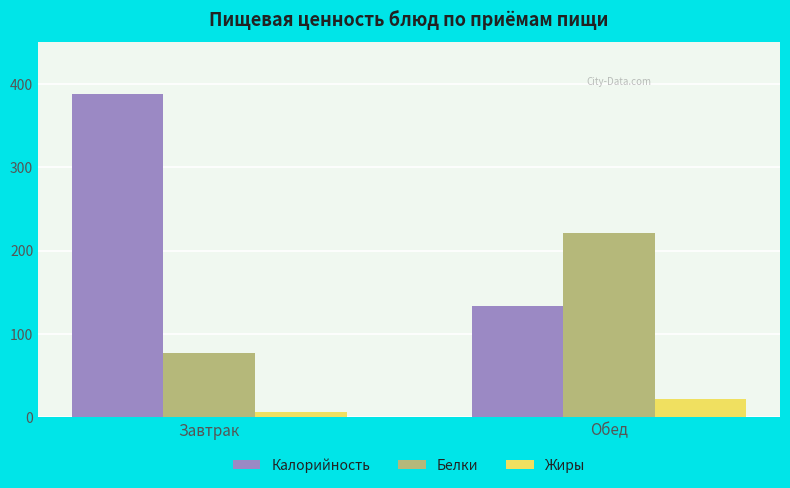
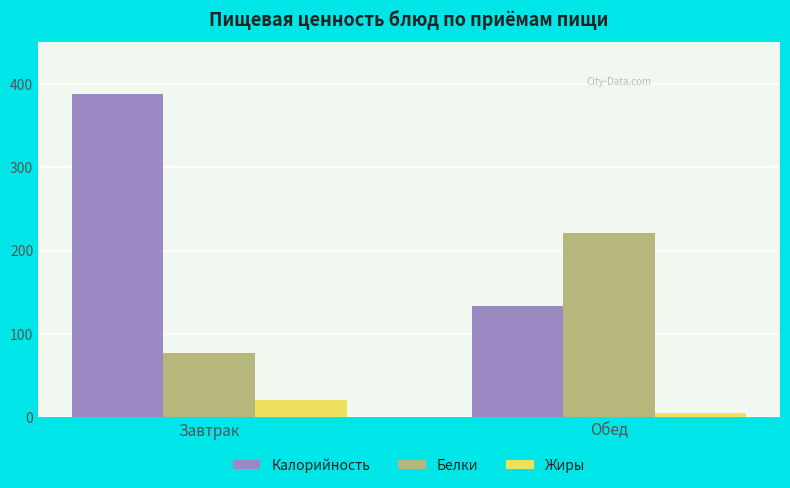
  {
    "Калорийность": {
      "Завтрак": 390,
      "Обед": 130
    },
    "Белки": {
      "Завтрак": 80,
      "Обед": 220
    },
    "Жиры": {
-     "Завтрак": 10,
-     "Обед": 20
+     "Завтрак": 20,
+     "Обед": 10
    }
  }
